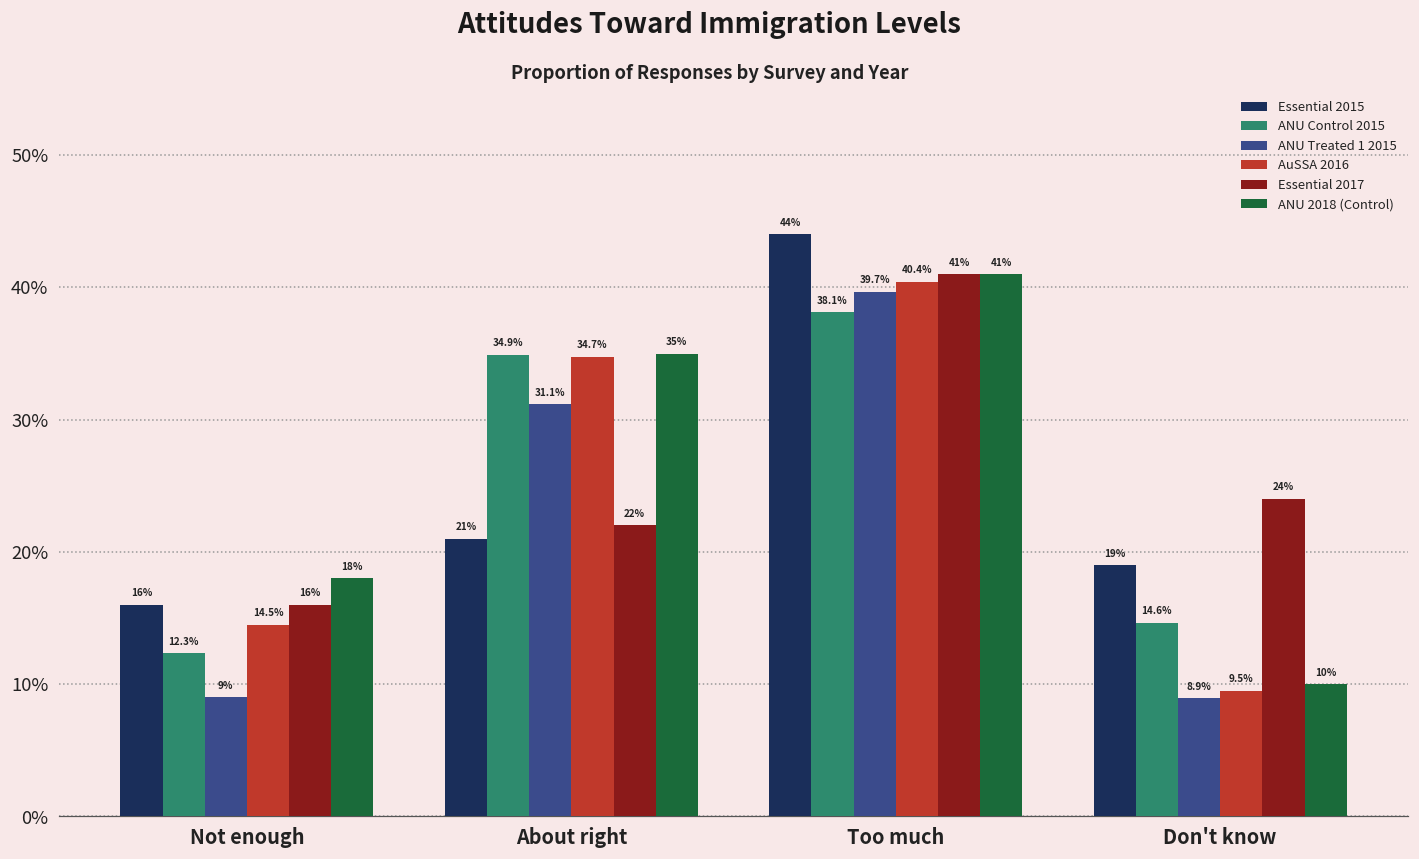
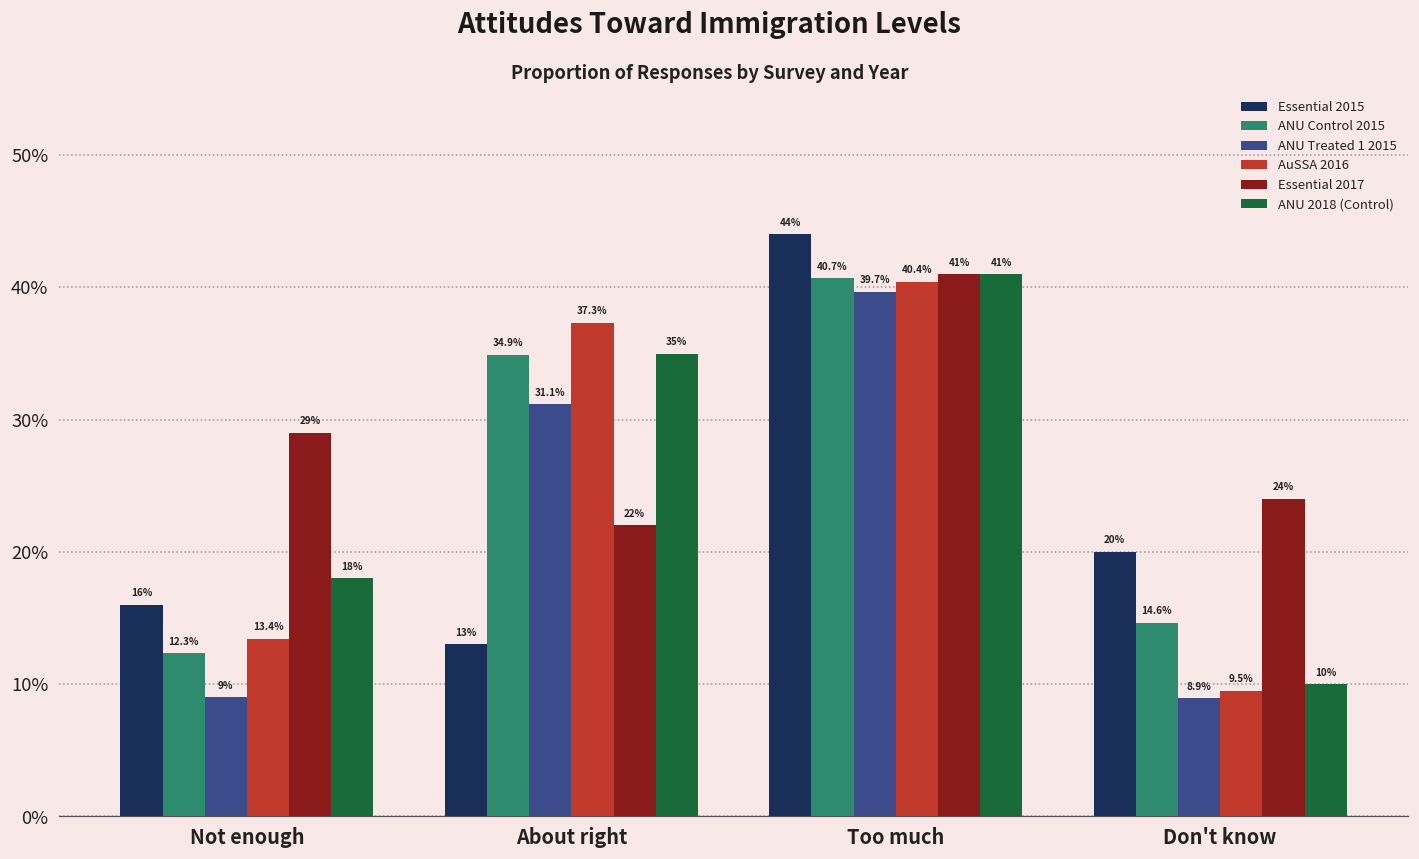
  {
    "Essential 2015": {
      "Not enough": "16%",
-     "About right": "21%",
+     "About right": "13%",
      "Too much": "44%",
-     "Don't know": "19%"
+     "Don't know": "20%"
    },
    "ANU Control 2015": {
      "Not enough": "12.3%",
      "About right": "34.9%",
-     "Too much": "38.1%",
+     "Too much": "40.7%",
      "Don't know": "14.6%"
    },
    "ANU Treated 1 2015": {
      "Not enough": "9%",
      "About right": "31.1%",
      "Too much": "39.7%",
      "Don't know": "8.9%"
    },
    "AuSSA 2016": {
-     "Not enough": "14.5%",
-     "About right": "34.7%",
+     "Not enough": "13.4%",
+     "About right": "37.3%",
      "Too much": "40.4%",
      "Don't know": "9.5%"
    },
    "Essential 2017": {
-     "Not enough": "16%",
+     "Not enough": "29%",
      "About right": "22%",
      "Too much": "41%",
      "Don't know": "24%"
    },
    "ANU 2018 (Control)": {
      "Not enough": "18%",
      "About right": "35%",
      "Too much": "41%",
      "Don't know": "10%"
    }
  }
